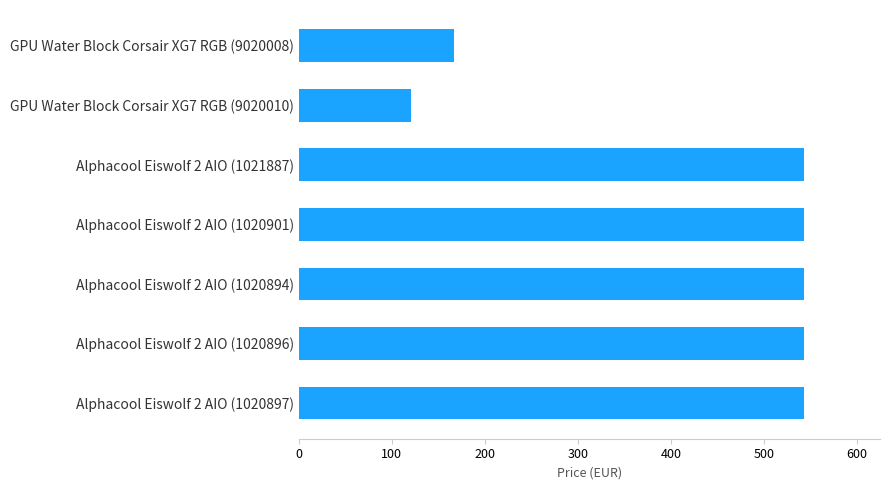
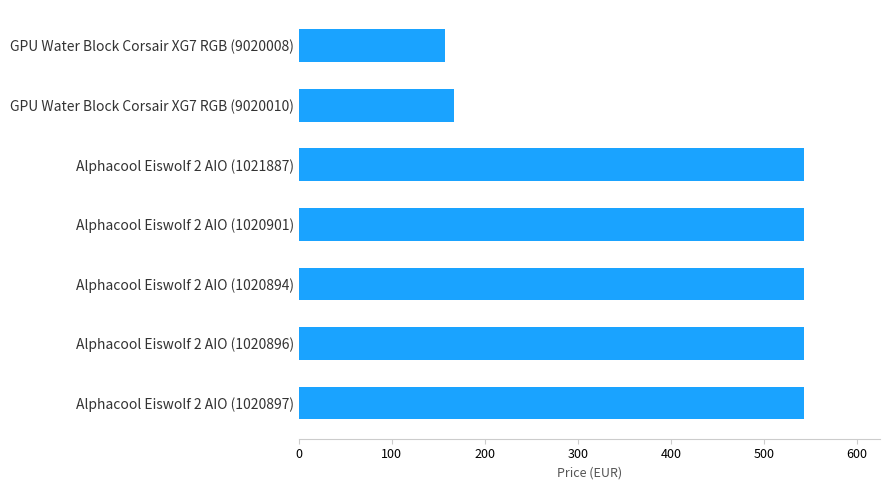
  {
-   "GPU Water Block Corsair XG7 RGB (9020008)": 170,
-   "GPU Water Block Corsair XG7 RGB (9020010)": 120,
+   "GPU Water Block Corsair XG7 RGB (9020008)": 160,
+   "GPU Water Block Corsair XG7 RGB (9020010)": 170,
    "Alphacool Eiswolf 2 AIO (1021887)": 540,
    "Alphacool Eiswolf 2 AIO (1020901)": 540,
    "Alphacool Eiswolf 2 AIO (1020894)": 540,
    "Alphacool Eiswolf 2 AIO (1020896)": 540,
    "Alphacool Eiswolf 2 AIO (1020897)": 540
  }
